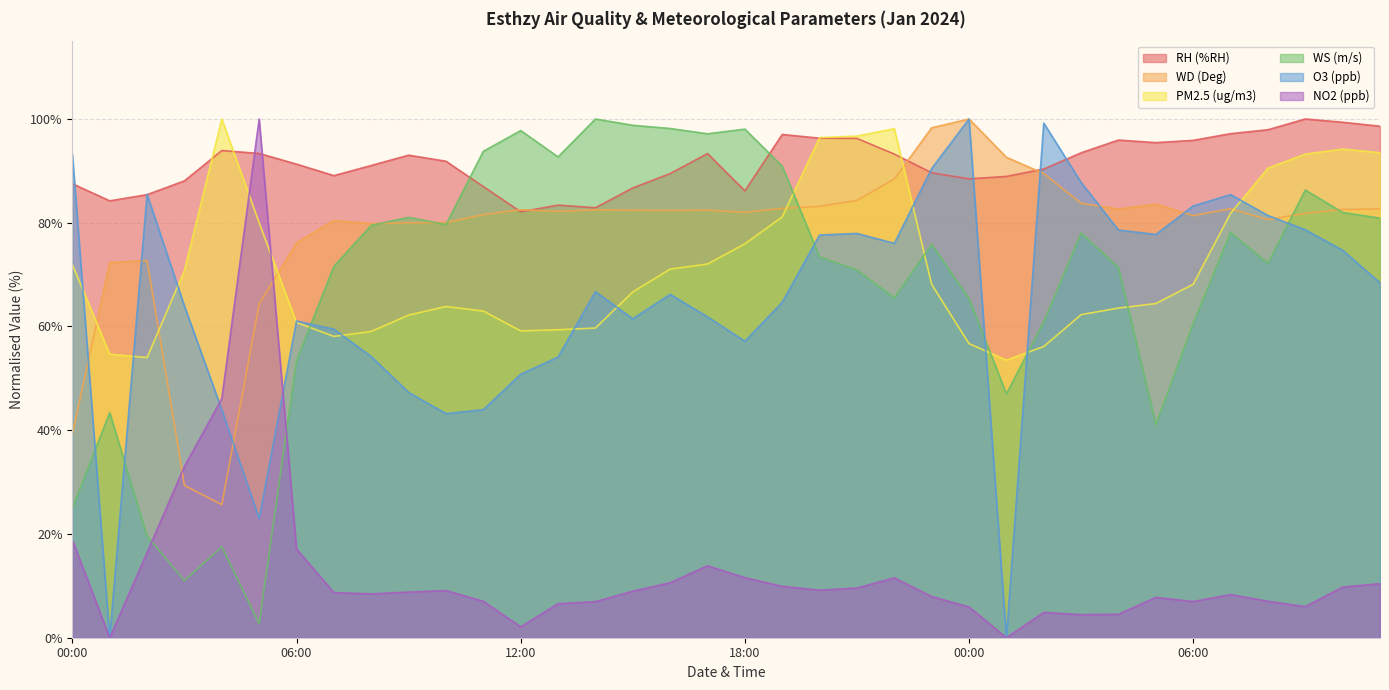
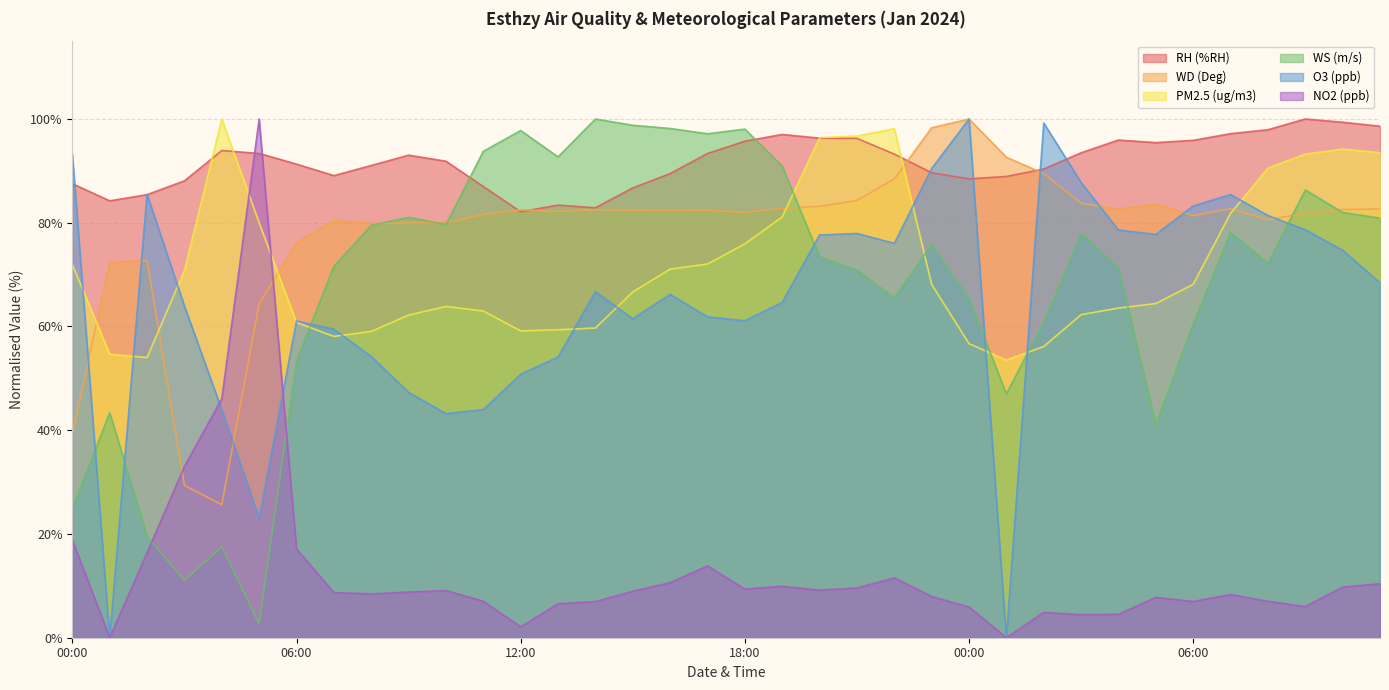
  {
    "RH (%RH)": {
-     "18:00": "86%"
+     "18:00": "96%"
    },
    "WS (m/s)": {
      "12:00": "98%",
      "18:00": "98%"
    },
    "O3 (ppb)": {
      "12:00": "51%",
-     "18:00": "57%"
+     "18:00": "61%"
    },
    "NO2 (ppb)": {
      "12:00": "2%",
-     "18:00": "12%"
+     "18:00": "9%"
    }
  }
